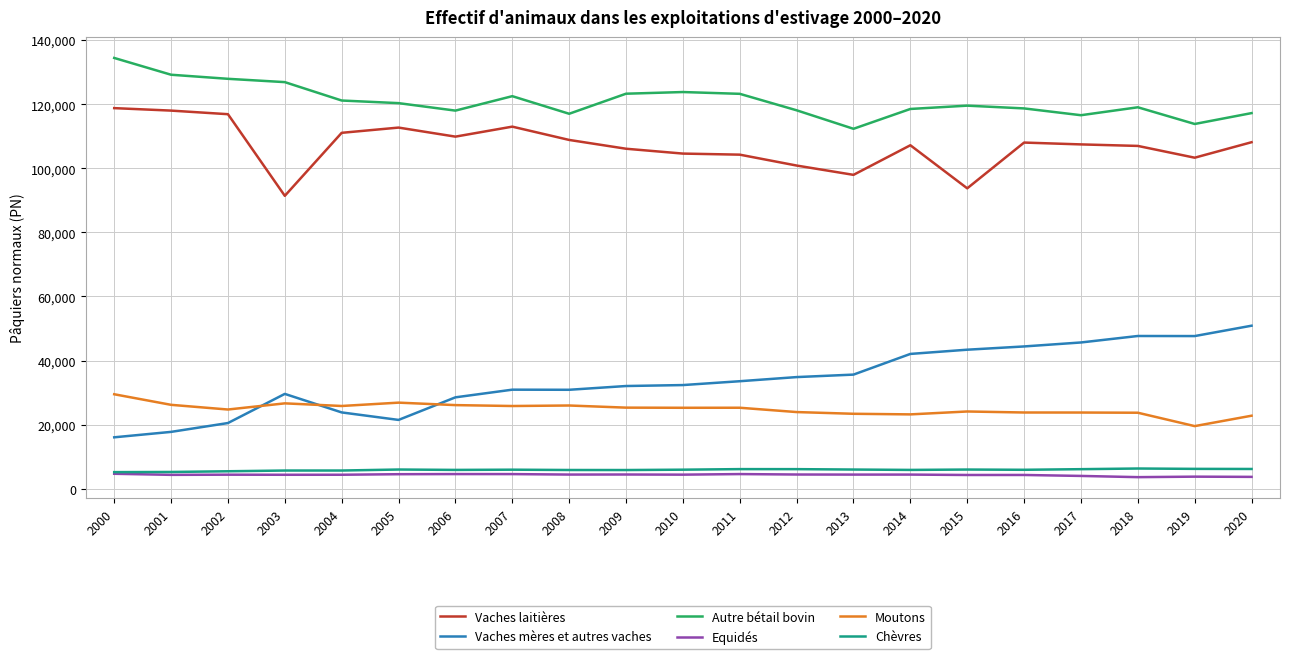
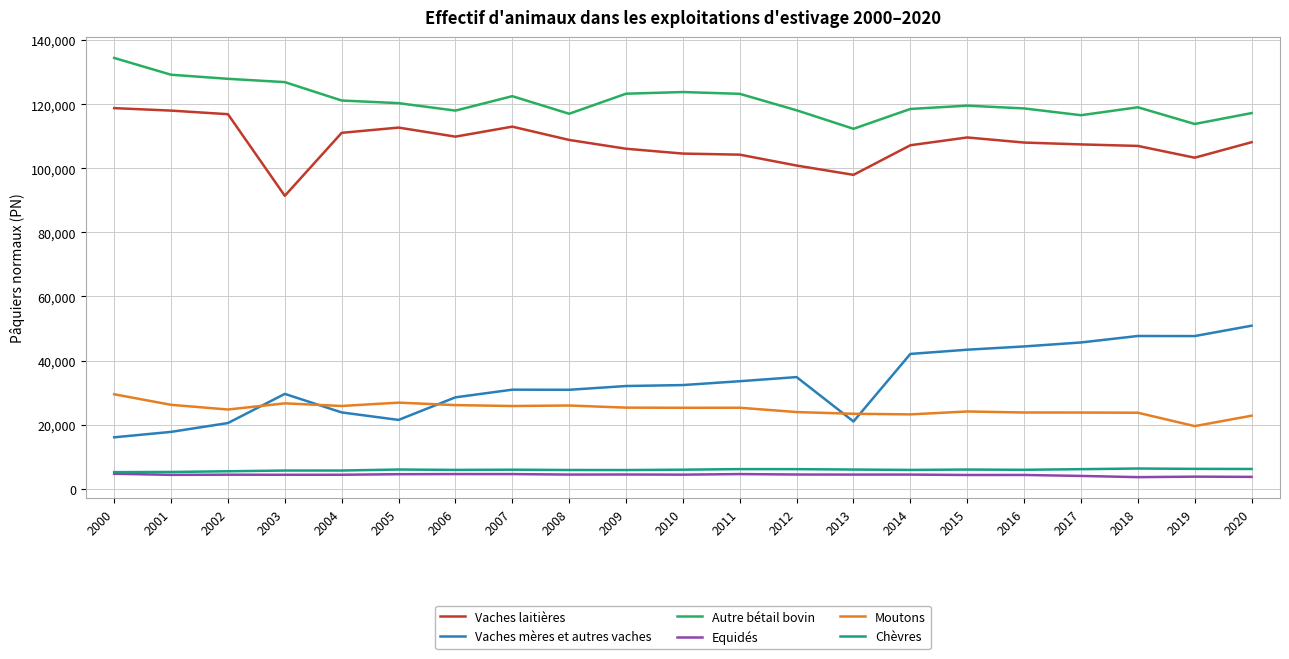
  {
    "Vaches laitières": {
      "2000": "119,000",
      "2001": "118,000",
      "2002": "117,000",
      "2003": "91,000",
      "2004": "111,000",
      "2005": "113,000",
      "2006": "110,000",
      "2007": "113,000",
      "2008": "109,000",
      "2009": "106,000",
      "2010": "105,000",
      "2011": "104,000",
      "2012": "101,000",
      "2013": "98,000",
      "2014": "107,000",
-     "2015": "94,000",
+     "2015": "110,000",
      "2016": "108,000",
      "2017": "107,000",
      "2018": "107,000",
      "2019": "103,000",
      "2020": "108,000"
    },
    "Vaches mères et autres vaches": {
      "2000": "16,000",
      "2001": "18,000",
      "2002": "20,000",
      "2003": "30,000",
      "2004": "24,000",
      "2005": "21,000",
      "2006": "29,000",
      "2007": "31,000",
      "2008": "31,000",
      "2009": "32,000",
      "2010": "32,000",
      "2011": "34,000",
      "2012": "35,000",
-     "2013": "36,000",
+     "2013": "21,000",
      "2014": "42,000",
      "2015": "43,000",
      "2016": "44,000",
      "2017": "46,000",
      "2018": "48,000",
      "2019": "48,000",
      "2020": "51,000"
    },
    "Equidés": {
      "2001": "4,000",
      "2002": "4,000",
      "2003": "4,000",
      "2004": "4,000",
      "2005": "5,000",
      "2006": "5,000",
      "2007": "5,000",
      "2008": "4,000",
      "2009": "4,000",
      "2010": "4,000",
      "2011": "5,000",
      "2012": "4,000",
      "2013": "4,000",
      "2014": "4,000",
      "2015": "4,000",
      "2016": "4,000",
      "2017": "4,000",
      "2018": "4,000",
      "2019": "4,000",
      "2020": "4,000"
    },
    "Moutons": {
      "2000": "29,000",
      "2001": "26,000",
      "2002": "25,000",
      "2003": "27,000",
      "2004": "26,000",
      "2005": "27,000",
      "2006": "26,000",
      "2007": "26,000",
      "2008": "26,000",
      "2009": "25,000",
      "2010": "25,000",
      "2011": "25,000",
      "2012": "24,000",
      "2013": "23,000",
      "2014": "23,000",
      "2015": "24,000",
      "2016": "24,000",
      "2017": "24,000",
      "2018": "24,000",
      "2019": "20,000",
      "2020": "23,000"
    }
  }
